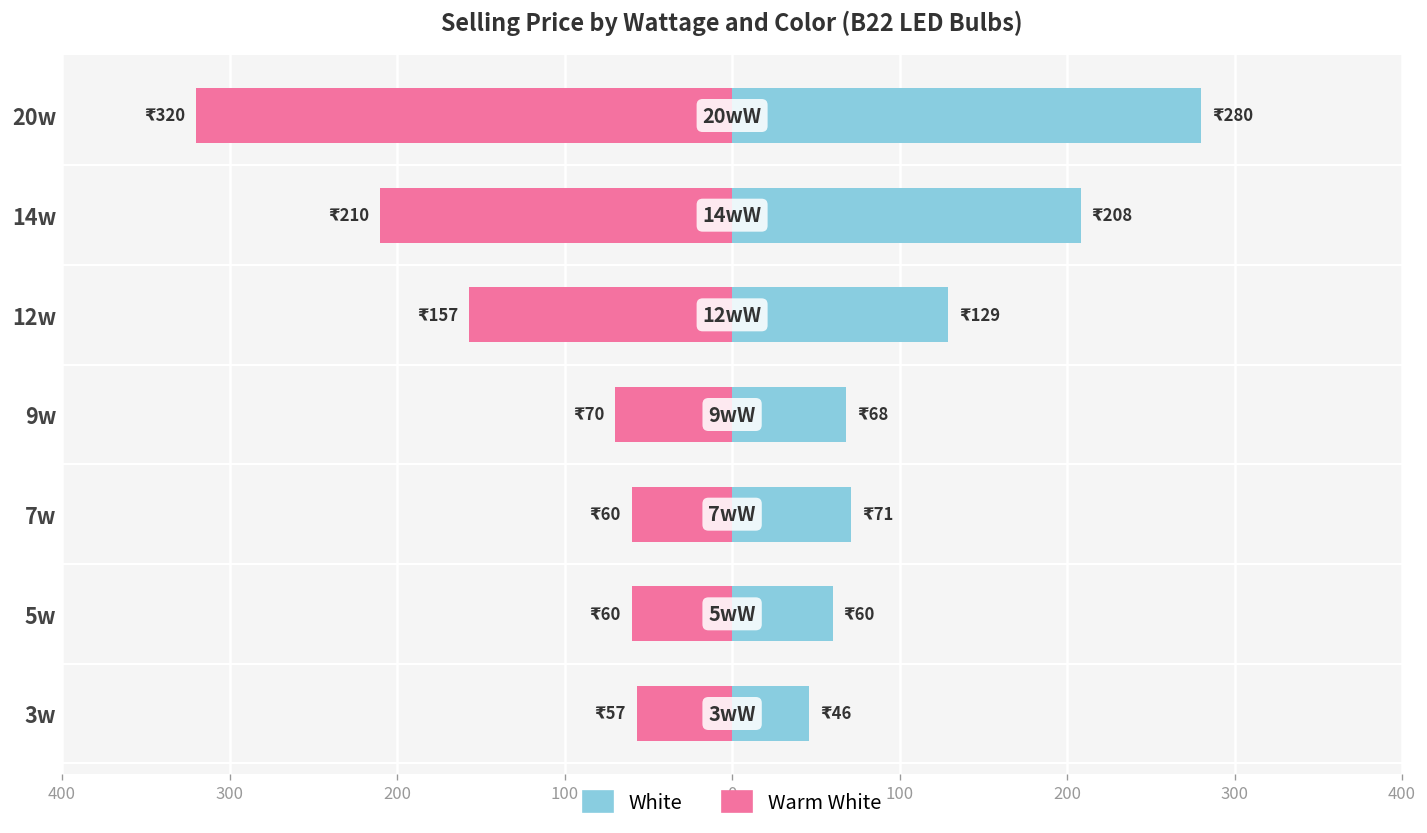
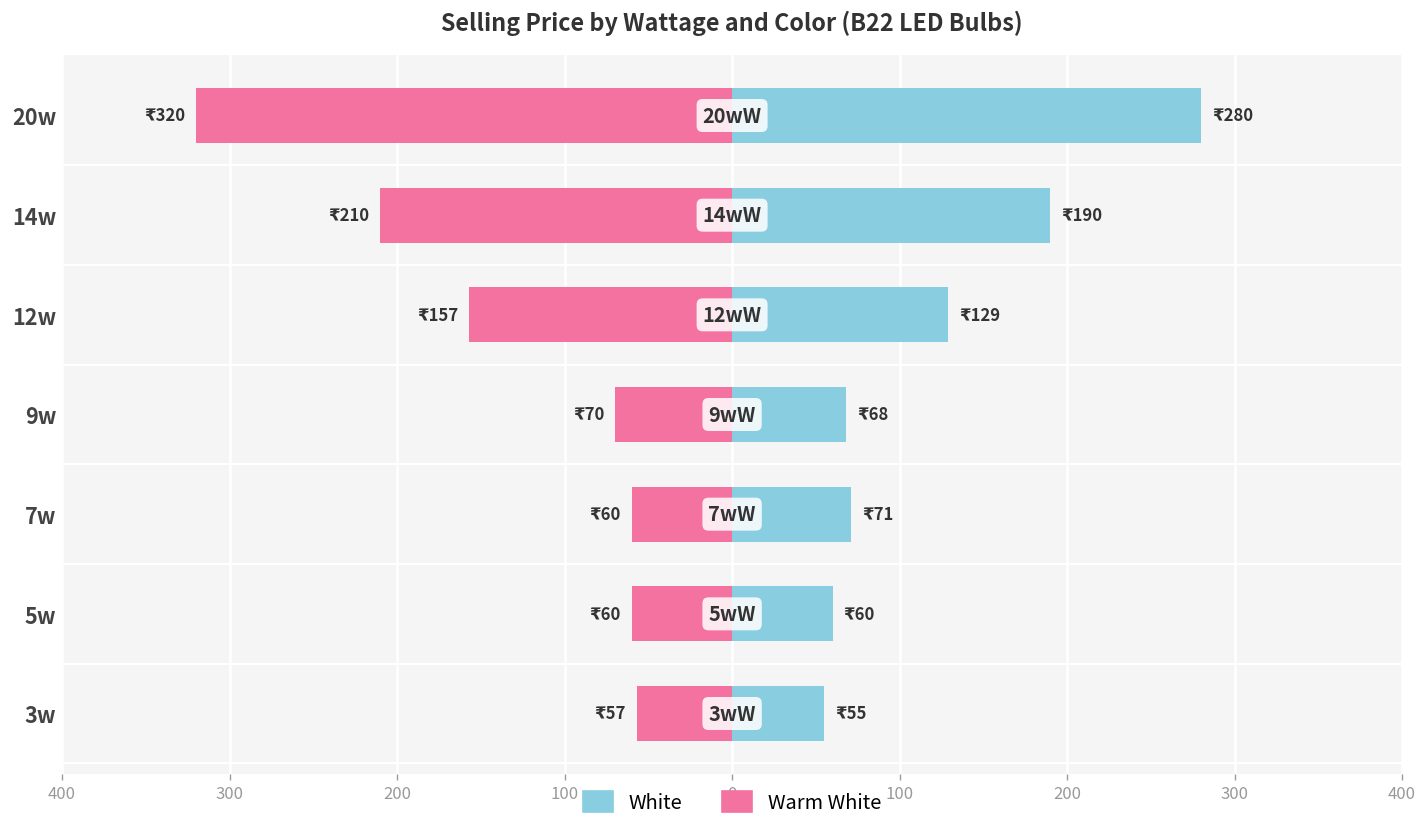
  {
    "White": {
      "20w": 280,
-     "14w": 208,
+     "14w": 190,
      "12w": 129,
      "9w": 68,
      "7w": 71,
      "5w": 60,
-     "3w": 46
+     "3w": 55
    }
  }
